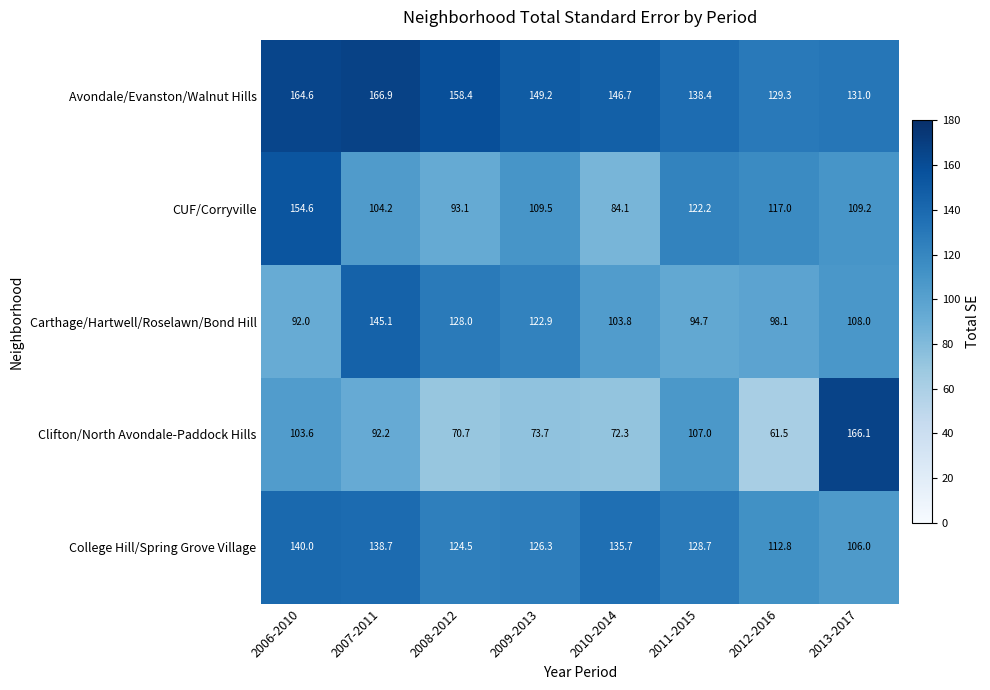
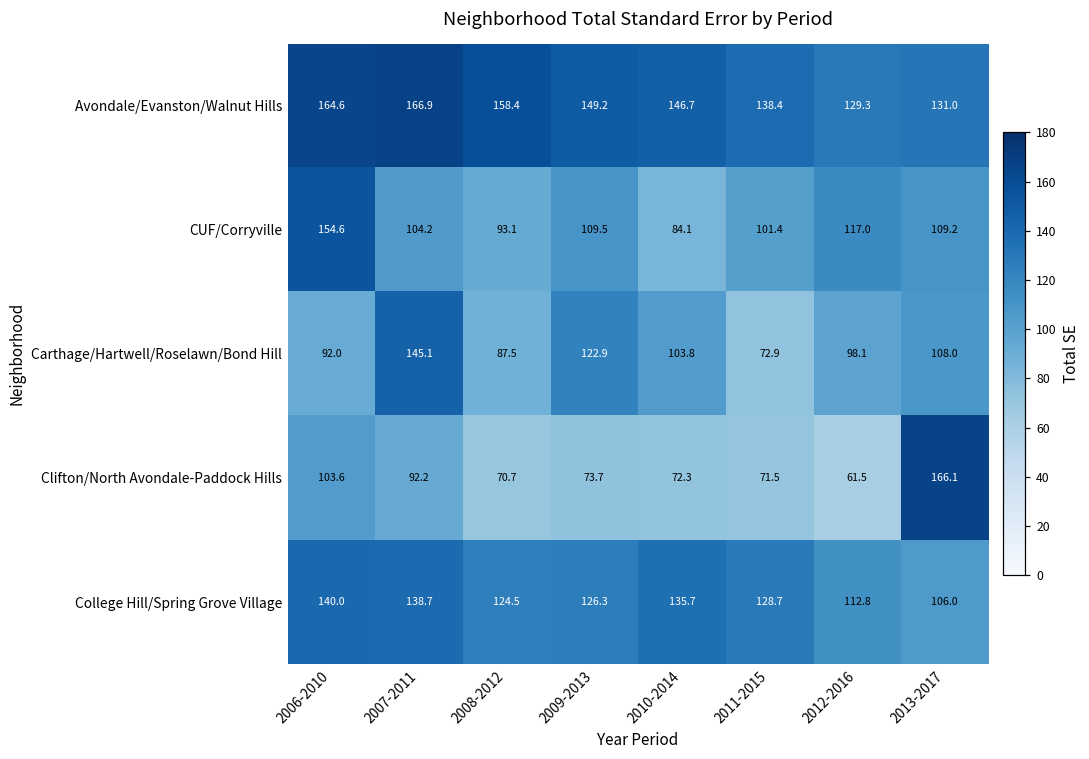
  {
    "Avondale/Evanston/Walnut Hills": {
      "2006-2010": 164.6,
      "2007-2011": 166.9,
      "2008-2012": 158.4,
      "2009-2013": 149.2,
      "2010-2014": 146.7,
      "2011-2015": 138.4,
      "2012-2016": 129.3,
      "2013-2017": 131.0
    },
    "CUF/Corryville": {
      "2006-2010": 154.6,
      "2007-2011": 104.2,
      "2008-2012": 93.1,
      "2009-2013": 109.5,
      "2010-2014": 84.1,
-     "2011-2015": 122.2,
+     "2011-2015": 101.4,
      "2012-2016": 117.0,
      "2013-2017": 109.2
    },
    "Carthage/Hartwell/Roselawn/Bond Hill": {
      "2006-2010": 92.0,
      "2007-2011": 145.1,
-     "2008-2012": 128.0,
+     "2008-2012": 87.5,
      "2009-2013": 122.9,
      "2010-2014": 103.8,
-     "2011-2015": 94.7,
+     "2011-2015": 72.9,
      "2012-2016": 98.1,
      "2013-2017": 108.0
    },
    "Clifton/North Avondale-Paddock Hills": {
      "2006-2010": 103.6,
      "2007-2011": 92.2,
      "2008-2012": 70.7,
      "2009-2013": 73.7,
      "2010-2014": 72.3,
-     "2011-2015": 107.0,
+     "2011-2015": 71.5,
      "2012-2016": 61.5,
      "2013-2017": 166.1
    },
    "College Hill/Spring Grove Village": {
      "2006-2010": 140.0,
      "2007-2011": 138.7,
      "2008-2012": 124.5,
      "2009-2013": 126.3,
      "2010-2014": 135.7,
      "2011-2015": 128.7,
      "2012-2016": 112.8,
      "2013-2017": 106.0
    }
  }
